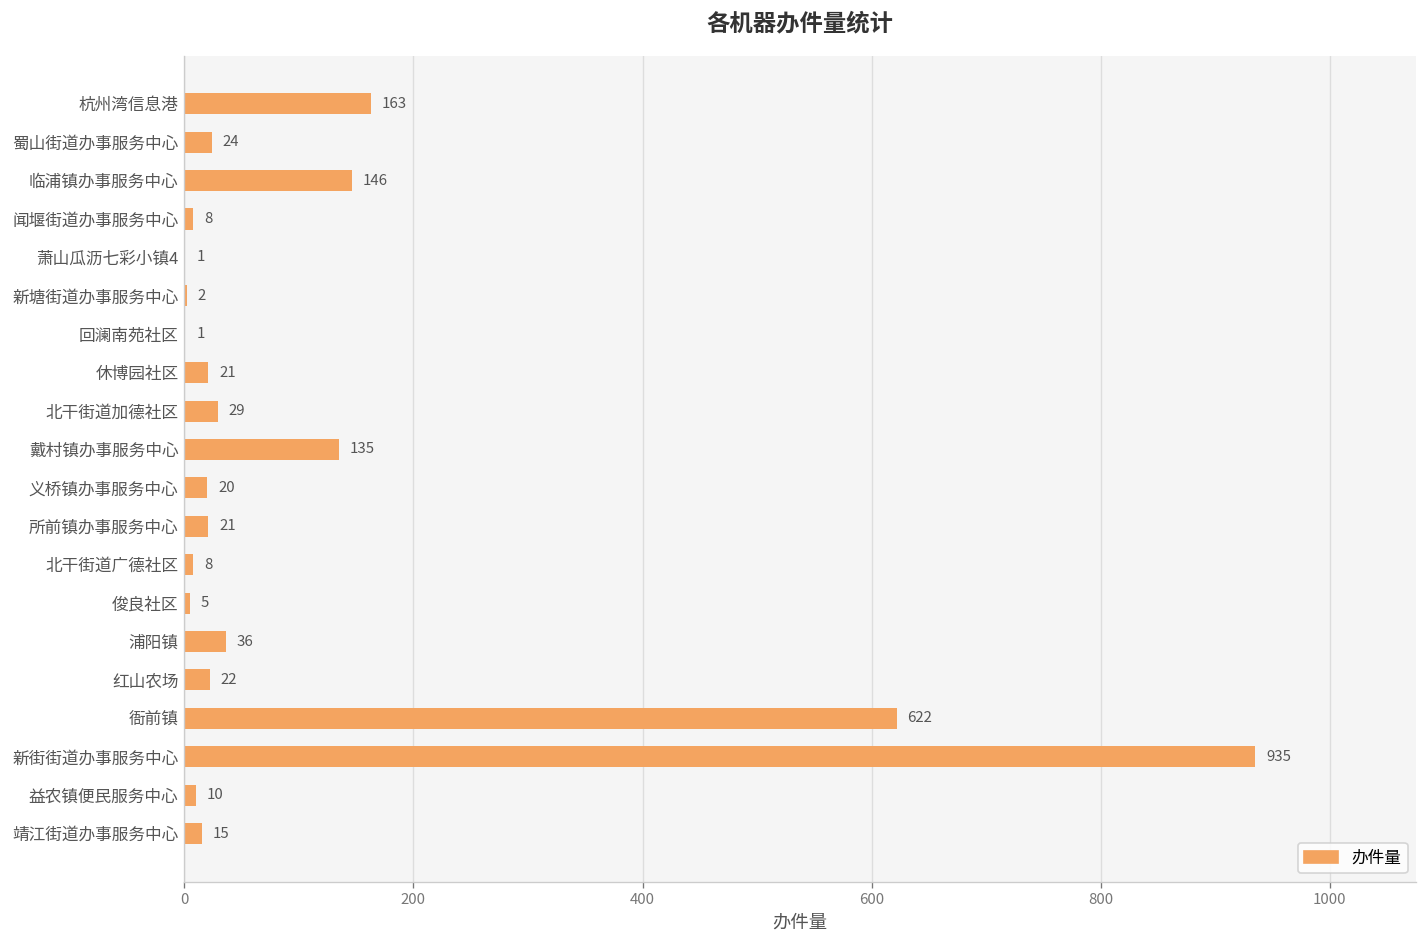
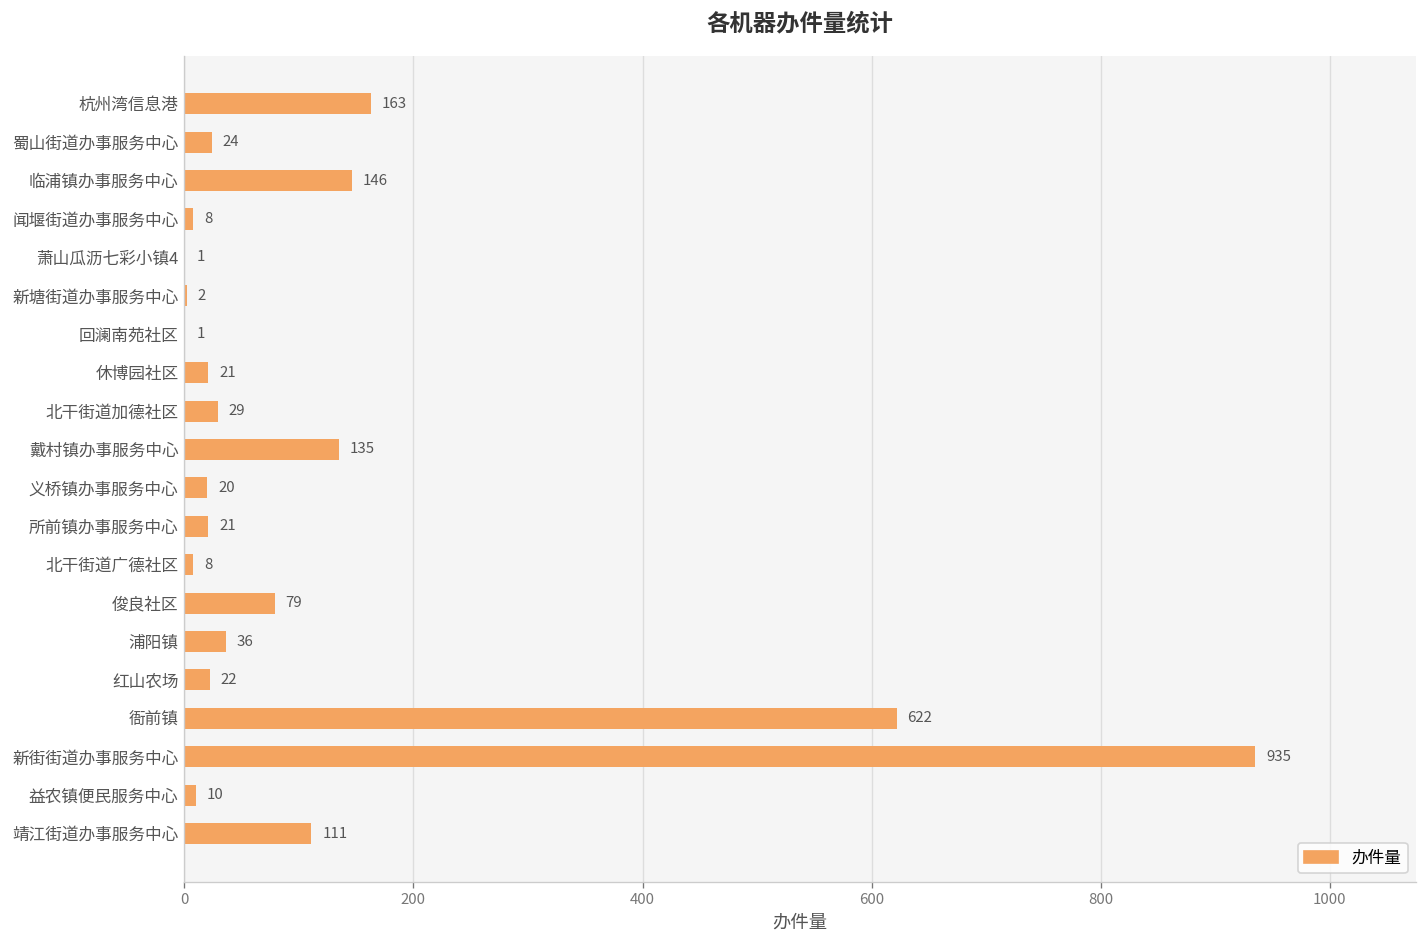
  {
    "杭州湾信息港": 163,
    "蜀山街道办事服务中心": 24,
    "临浦镇办事服务中心": 146,
    "闻堰街道办事服务中心": 8,
    "萧山瓜沥七彩小镇4": 1,
    "新塘街道办事服务中心": 2,
    "回澜南苑社区": 1,
    "休博园社区": 21,
    "北干街道加德社区": 29,
    "戴村镇办事服务中心": 135,
    "义桥镇办事服务中心": 20,
    "所前镇办事服务中心": 21,
    "北干街道广德社区": 8,
-   "俊良社区": 5,
+   "俊良社区": 79,
    "浦阳镇": 36,
    "红山农场": 22,
    "衙前镇": 622,
    "新街街道办事服务中心": 935,
    "益农镇便民服务中心": 10,
-   "靖江街道办事服务中心": 15
+   "靖江街道办事服务中心": 111
  }
